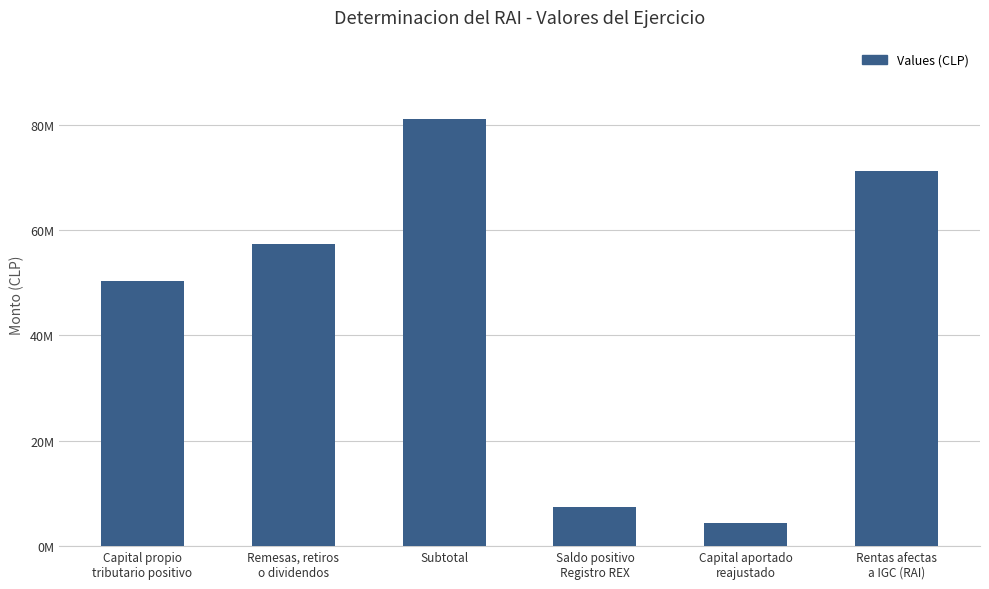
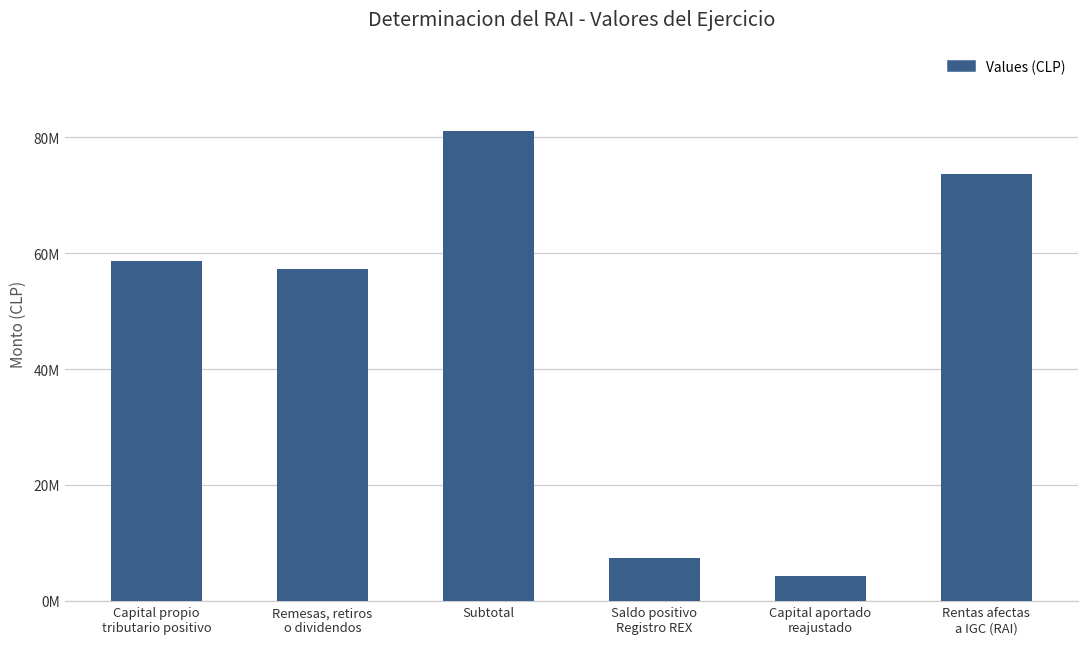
  {
-   "Capital propio tributario positivo": 50000000,
+   "Capital propio tributario positivo": 59000000,
    "Remesas, retiros o dividendos": 57000000,
    "Subtotal": 81000000,
    "Saldo positivo Registro REX": 7000000,
    "Capital aportado reajustado": 4000000,
-   "Rentas afectas a IGC (RAI)": 71000000
+   "Rentas afectas a IGC (RAI)": 74000000
  }
